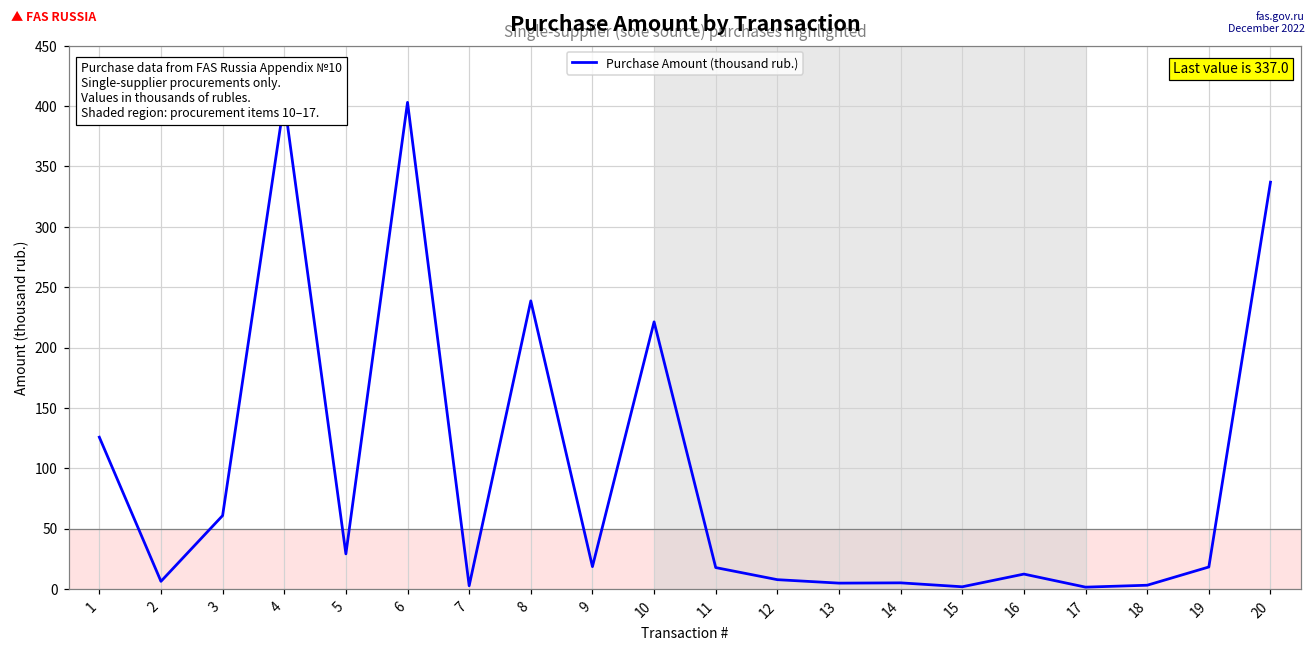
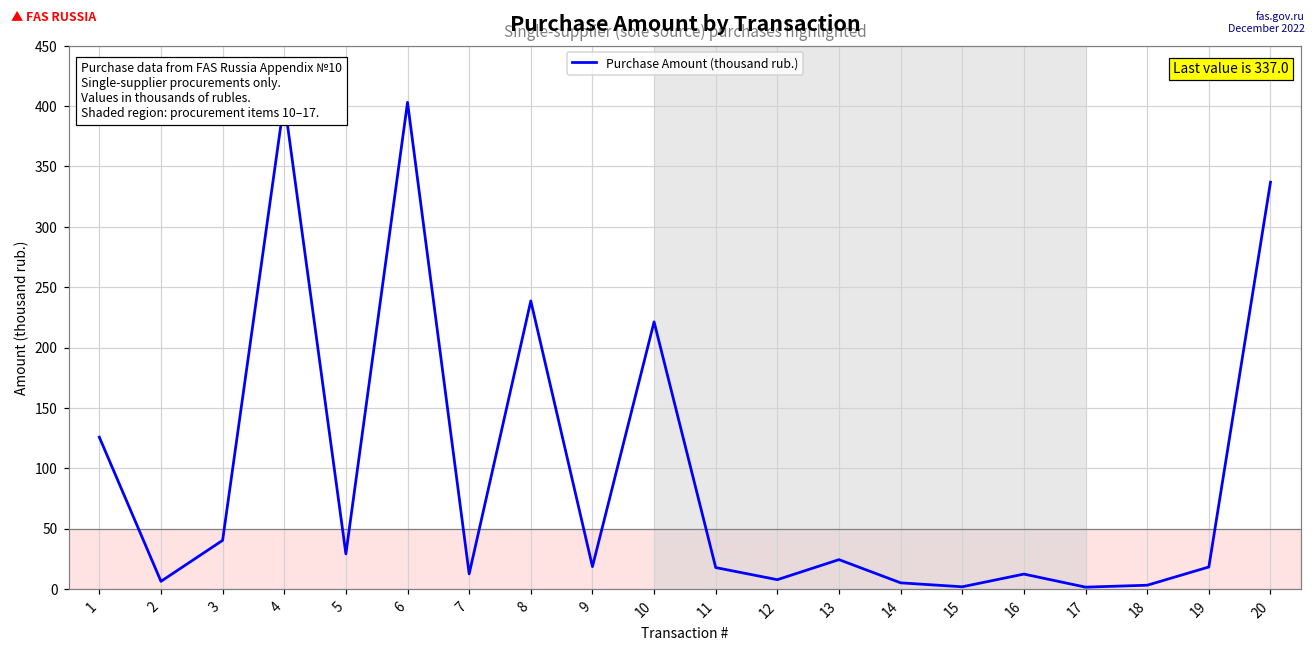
  {
    "1": 126,
    "2": 6,
-   "3": 61,
+   "3": 40,
    "5": 29,
    "6": 403,
-   "7": 3,
+   "7": 12,
    "8": 239,
    "9": 18,
    "10": 221,
    "11": 18,
    "12": 8,
-   "13": 5,
+   "13": 24,
    "14": 5,
    "15": 2,
    "16": 12,
    "17": 1,
    "18": 3,
    "19": 18,
    "20": 337
  }
